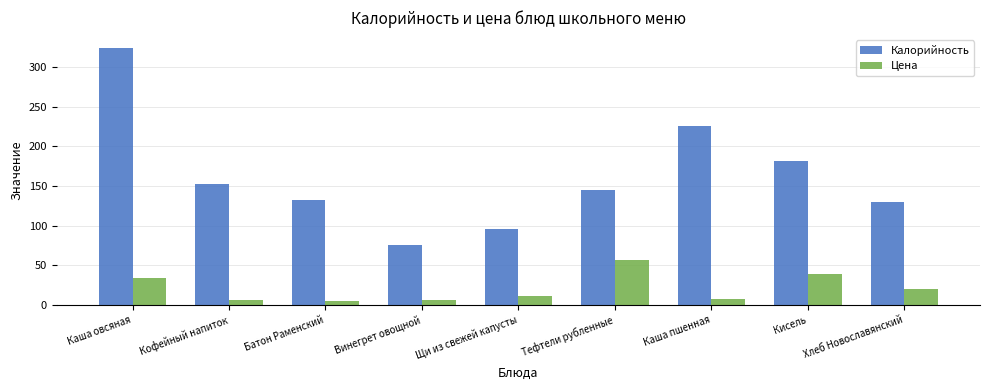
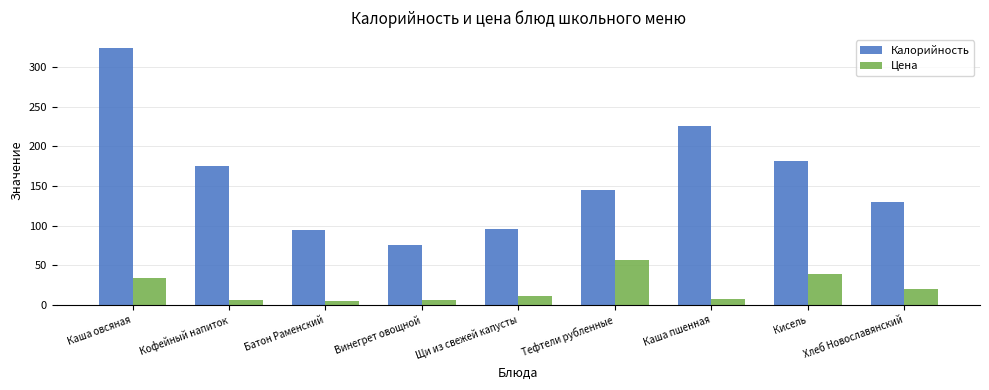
  {
    "Калорийность": {
      "Каша овсяная": 320,
-     "Кофейный напиток": 150,
-     "Батон Раменский": 130,
+     "Кофейный напиток": 170,
+     "Батон Раменский": 90,
      "Винегрет овощной": 80,
      "Щи из свежей капусты": 100,
      "Тефтели рубленные": 140,
      "Каша пшенная": 230,
      "Кисель": 180,
      "Хлеб Новославянский": 130
    },
    "Цена": {
      "Каша овсяная": 30,
      "Кофейный напиток": 10,
      "Батон Раменский": 0,
      "Винегрет овощной": 10,
      "Щи из свежей капусты": 10,
      "Тефтели рубленные": 60,
      "Каша пшенная": 10,
      "Кисель": 40,
      "Хлеб Новославянский": 20
    }
  }
